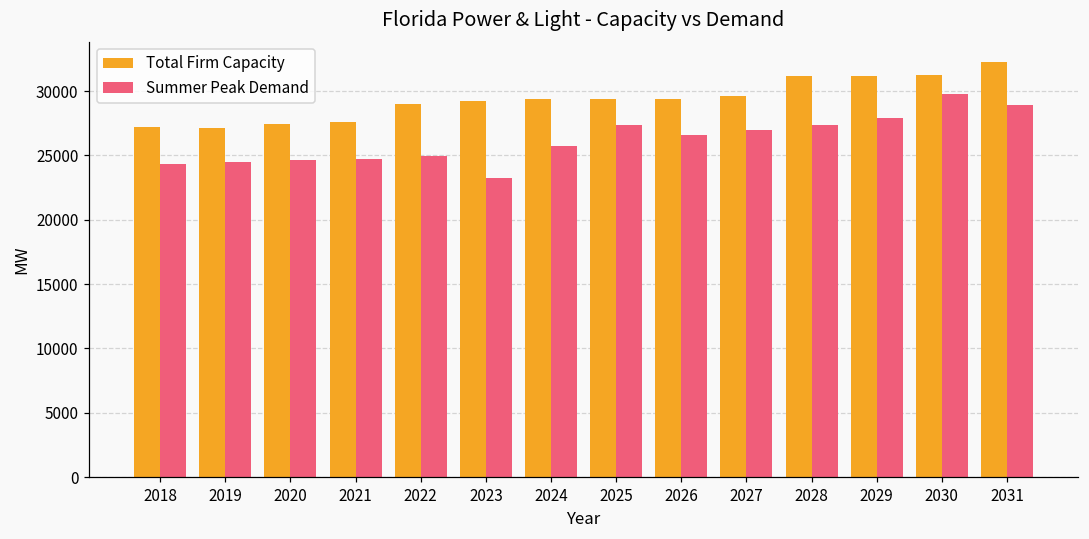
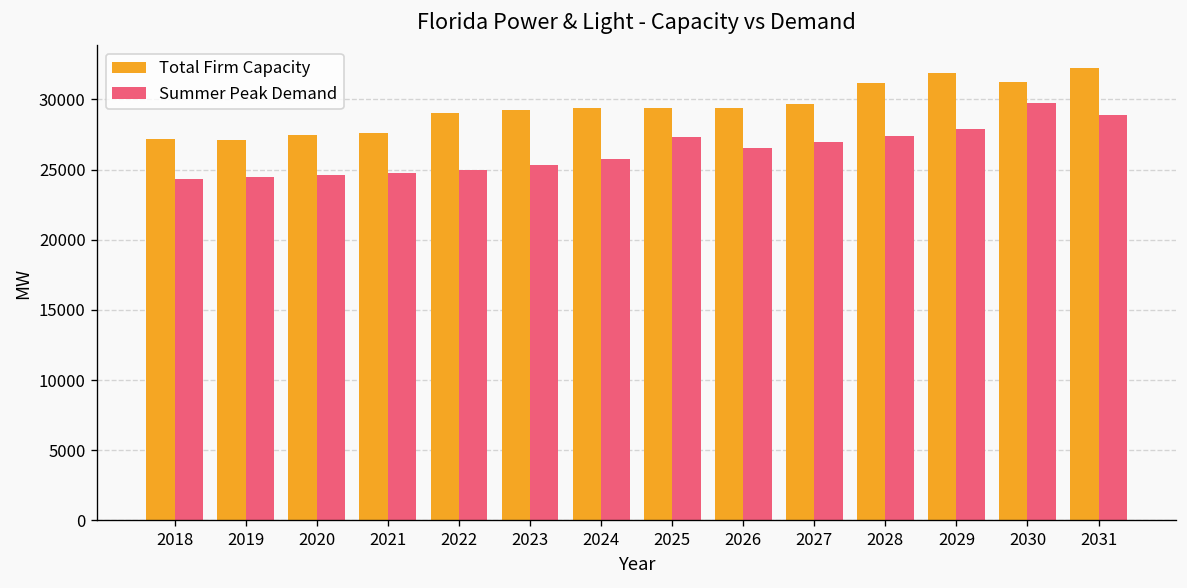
  {
    "Total Firm Capacity": {
      "2018": 27200,
      "2019": 27100,
      "2020": 27400,
      "2021": 27600,
      "2022": 29000,
      "2023": 29200,
      "2024": 29400,
      "2025": 29400,
      "2026": 29400,
      "2027": 29700,
      "2028": 31100,
-     "2029": 31100,
+     "2029": 31900,
      "2030": 31300,
      "2031": 32200
    },
    "Summer Peak Demand": {
      "2018": 24300,
      "2019": 24500,
      "2020": 24600,
      "2021": 24700,
      "2022": 25000,
-     "2023": 23200,
+     "2023": 25300,
      "2024": 25800,
      "2025": 27300,
      "2026": 26600,
      "2027": 27000,
      "2028": 27400,
      "2029": 27900,
      "2030": 29800,
      "2031": 28900
    }
  }
